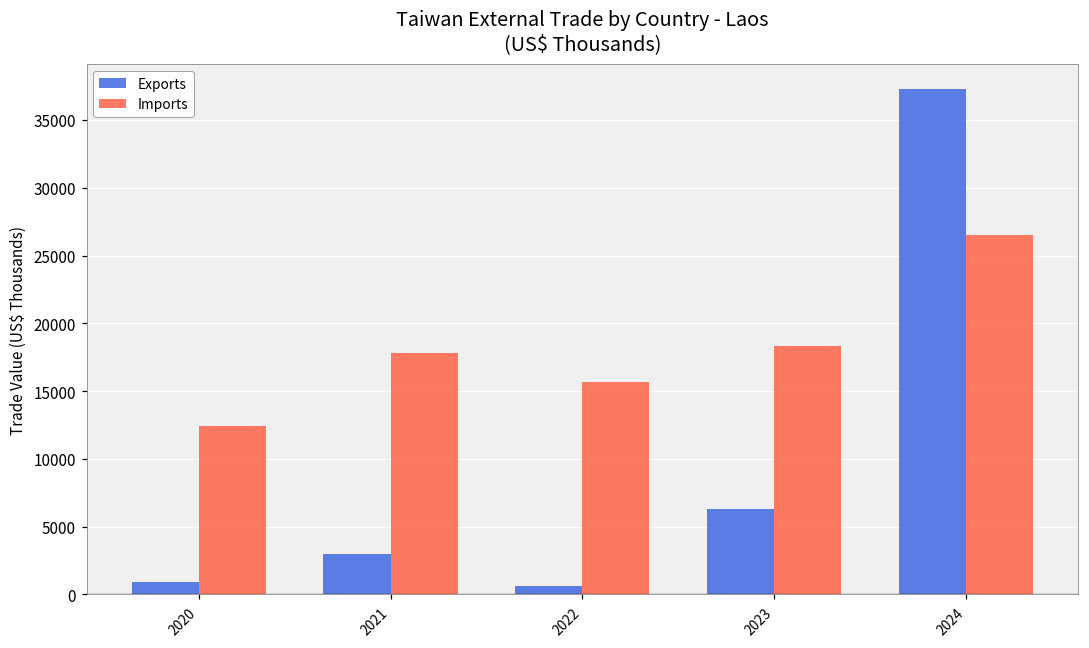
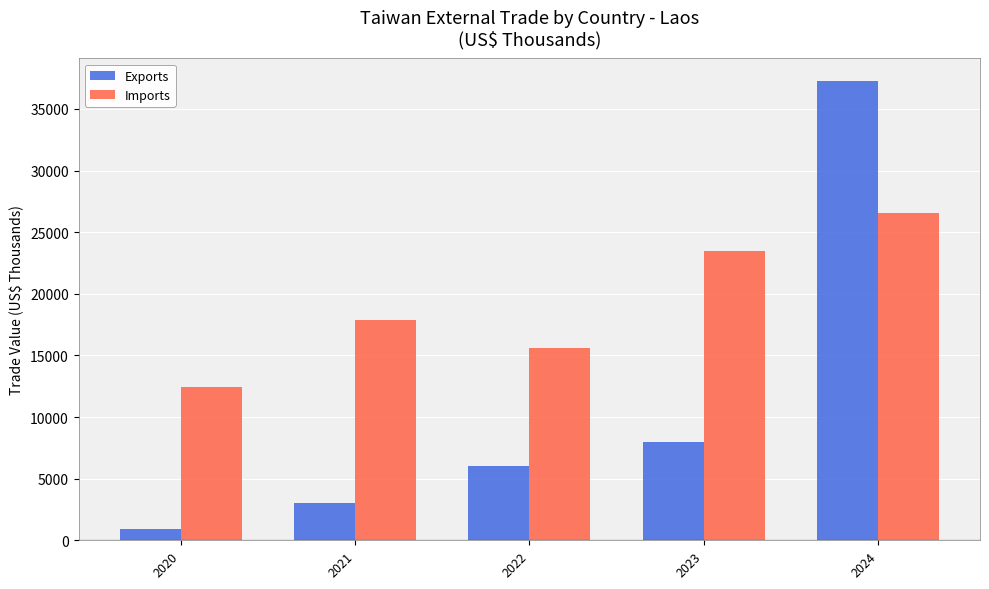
  {
    "Exports": {
      "2020": 900,
      "2021": 3000,
-     "2022": 600,
-     "2023": 6300,
+     "2022": 6000,
+     "2023": 8000,
      "2024": 37200
    },
    "Imports": {
      "2020": 12400,
      "2021": 17800,
      "2022": 15600,
-     "2023": 18300,
+     "2023": 23500,
      "2024": 26500
    }
  }
